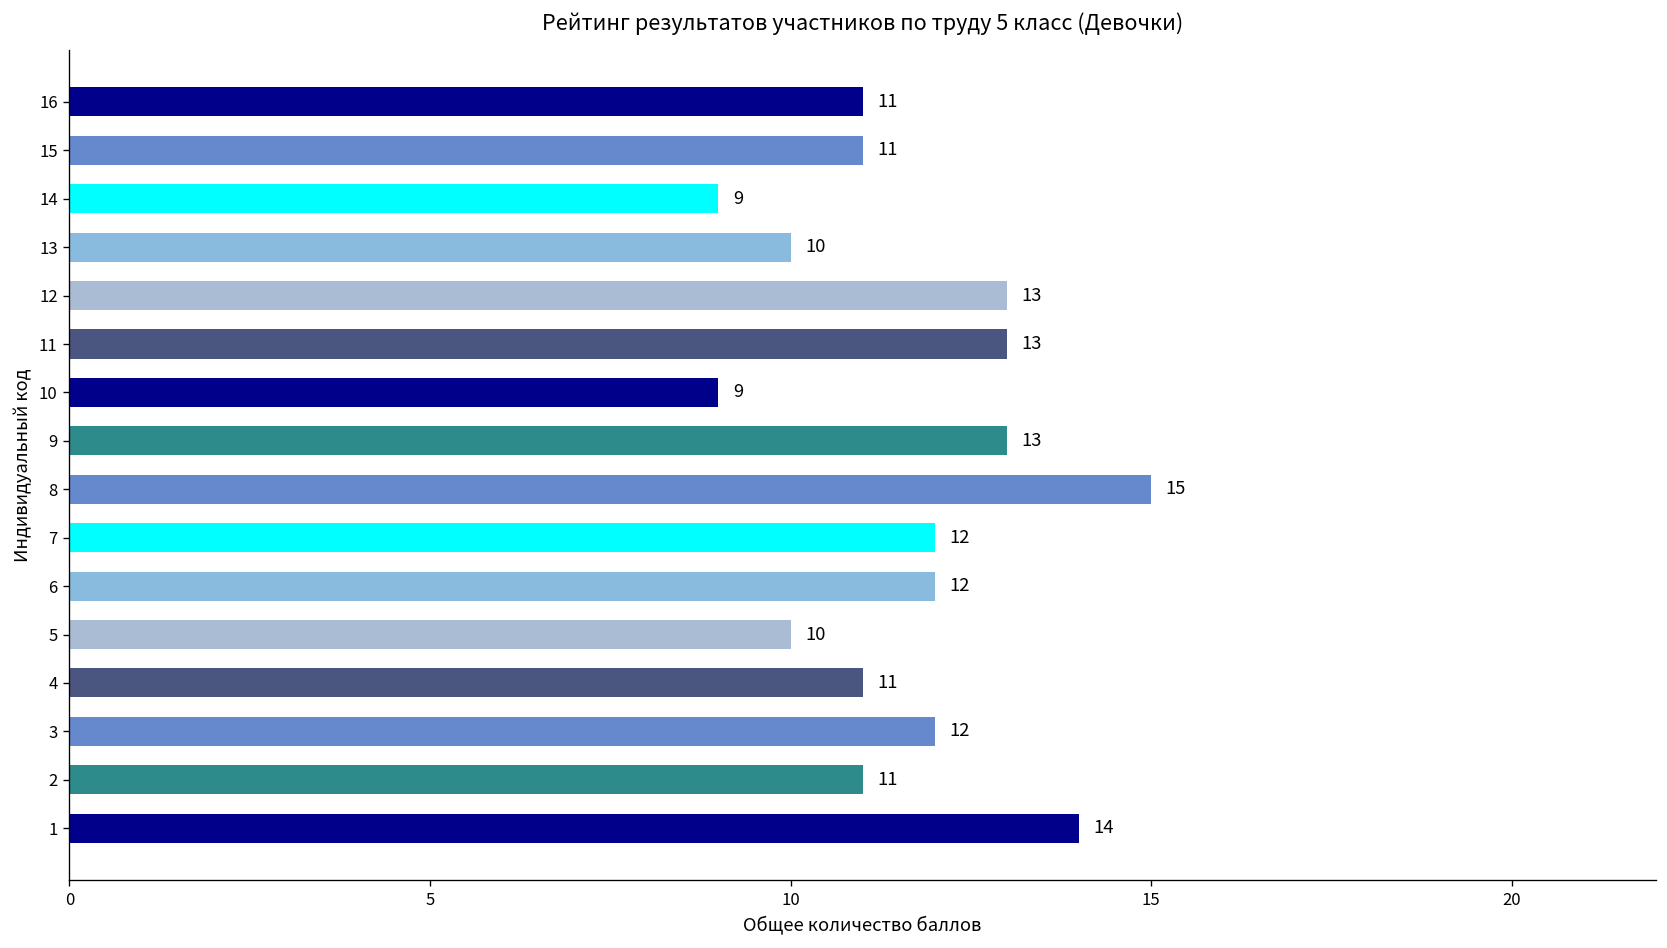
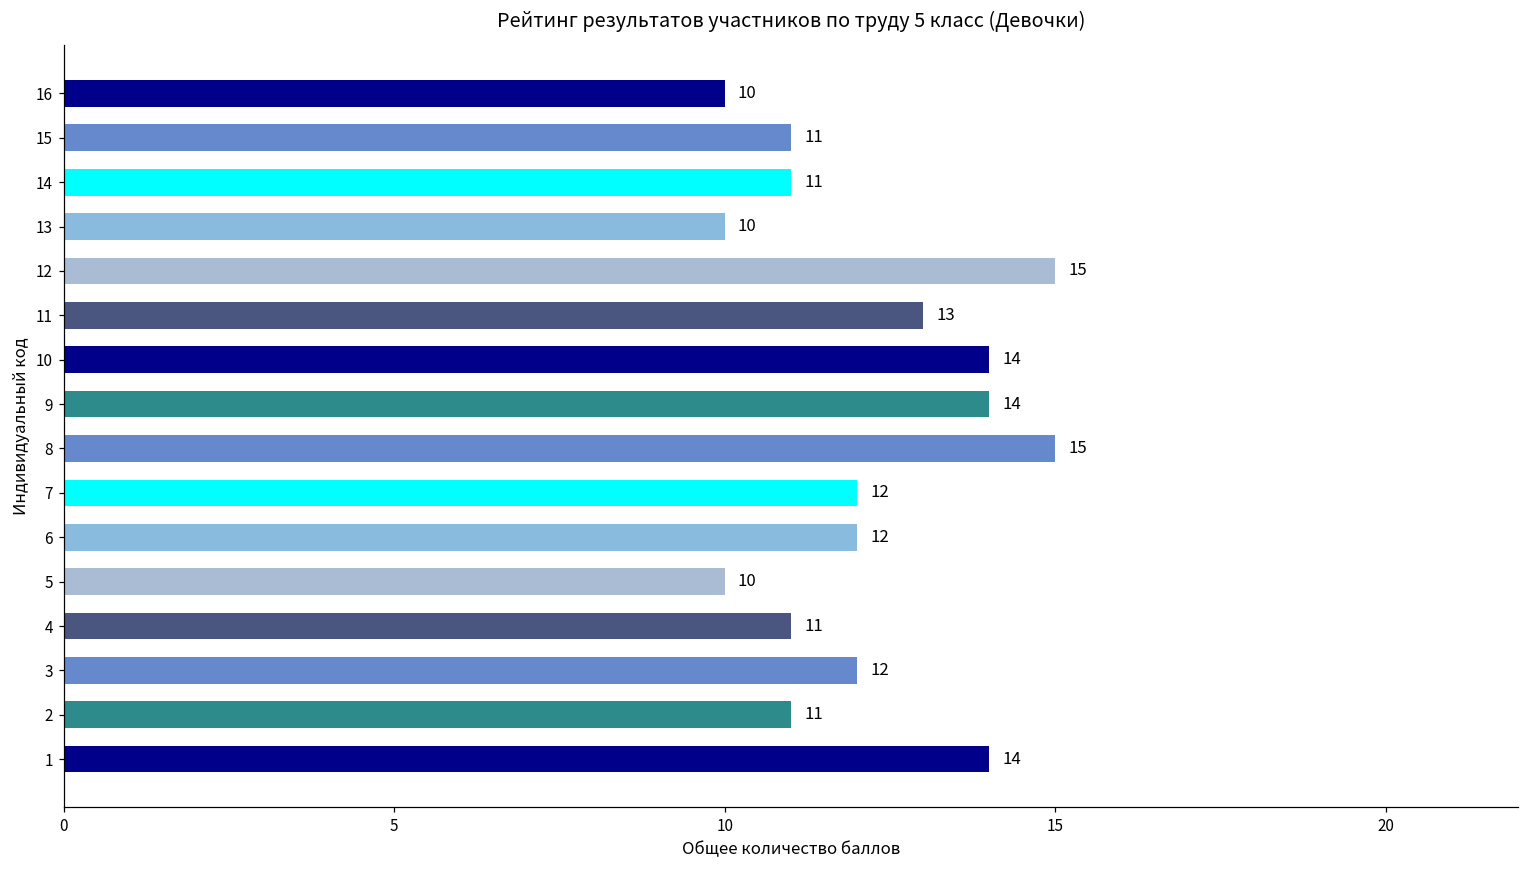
  {
-   "16": 11,
+   "16": 10,
    "15": 11,
-   "14": 9,
+   "14": 11,
    "13": 10,
-   "12": 13,
+   "12": 15,
    "11": 13,
-   "10": 9,
-   "9": 13,
+   "10": 14,
+   "9": 14,
    "8": 15,
    "7": 12,
    "6": 12,
    "5": 10,
    "4": 11,
    "3": 12,
    "2": 11,
    "1": 14
  }
